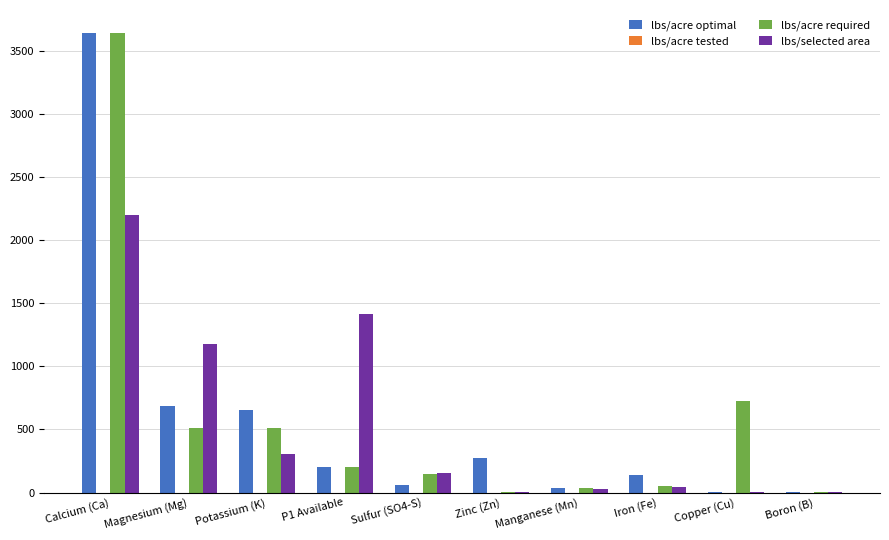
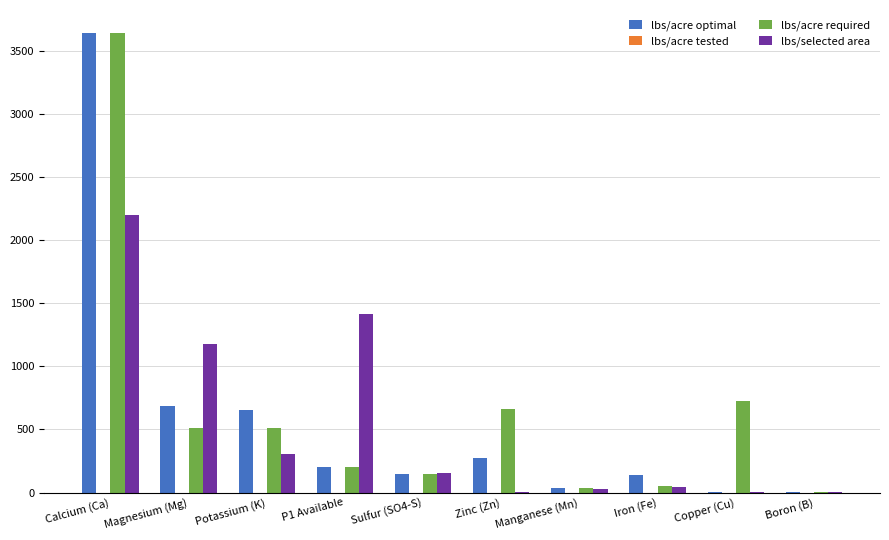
  {
    "lbs/acre optimal": {
      "Calcium (Ca)": 3640,
      "Magnesium (Mg)": 680,
      "Potassium (K)": 660,
      "P1 Available": 200,
-     "Sulfur (SO4-S)": 60,
+     "Sulfur (SO4-S)": 150,
      "Zinc (Zn)": 270,
      "Manganese (Mn)": 40,
      "Iron (Fe)": 140
    },
    "lbs/acre tested": {
      "Calcium (Ca)": 0,
      "Magnesium (Mg)": 0,
      "Potassium (K)": 0,
      "P1 Available": 0,
      "Sulfur (SO4-S)": 0,
      "Zinc (Zn)": 0,
      "Manganese (Mn)": 0,
      "Iron (Fe)": 0,
      "Copper (Cu)": 0,
      "Boron (B)": 0
    },
    "lbs/acre required": {
      "Calcium (Ca)": 3640,
      "Magnesium (Mg)": 510,
      "Potassium (K)": 510,
      "P1 Available": 200,
      "Sulfur (SO4-S)": 150,
-     "Zinc (Zn)": 10,
+     "Zinc (Zn)": 670,
      "Manganese (Mn)": 40,
      "Iron (Fe)": 60,
      "Copper (Cu)": 730
    },
    "lbs/selected area": {
      "Calcium (Ca)": 2200,
      "Magnesium (Mg)": 1180,
      "Potassium (K)": 300,
      "P1 Available": 1410,
      "Sulfur (SO4-S)": 150,
      "Manganese (Mn)": 30,
      "Iron (Fe)": 40
    }
  }
